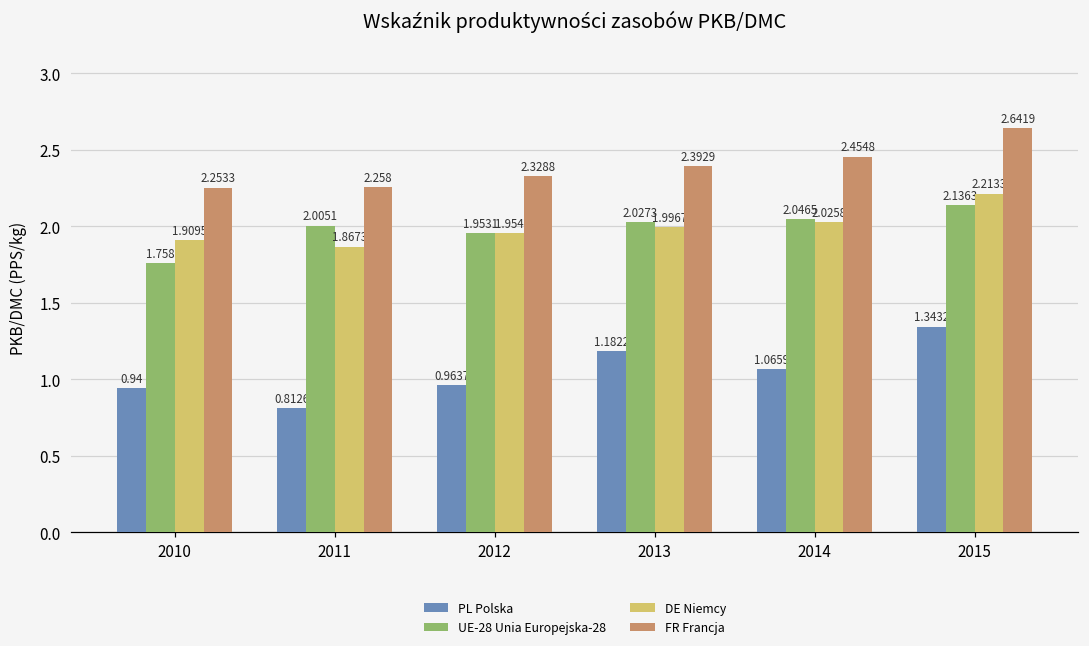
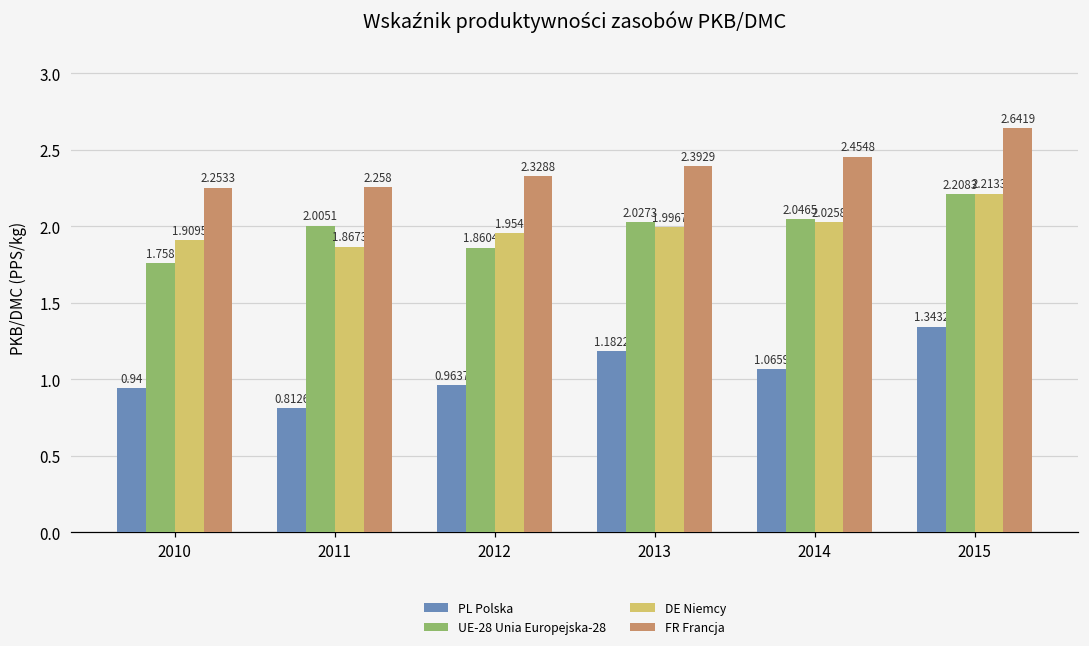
  {
    "PL Polska": {
      "2010": 0.94,
      "2011": 0.8126,
      "2012": 0.9637,
      "2013": 1.1822,
      "2014": 1.0659,
      "2015": 1.3432
    },
    "UE-28 Unia Europejska-28": {
      "2010": 1.758,
      "2011": 2.0051,
-     "2012": 1.9531,
+     "2012": 1.8604,
      "2013": 2.0273,
      "2014": 2.0465,
-     "2015": 2.1363
+     "2015": 2.2083
    }
  }
